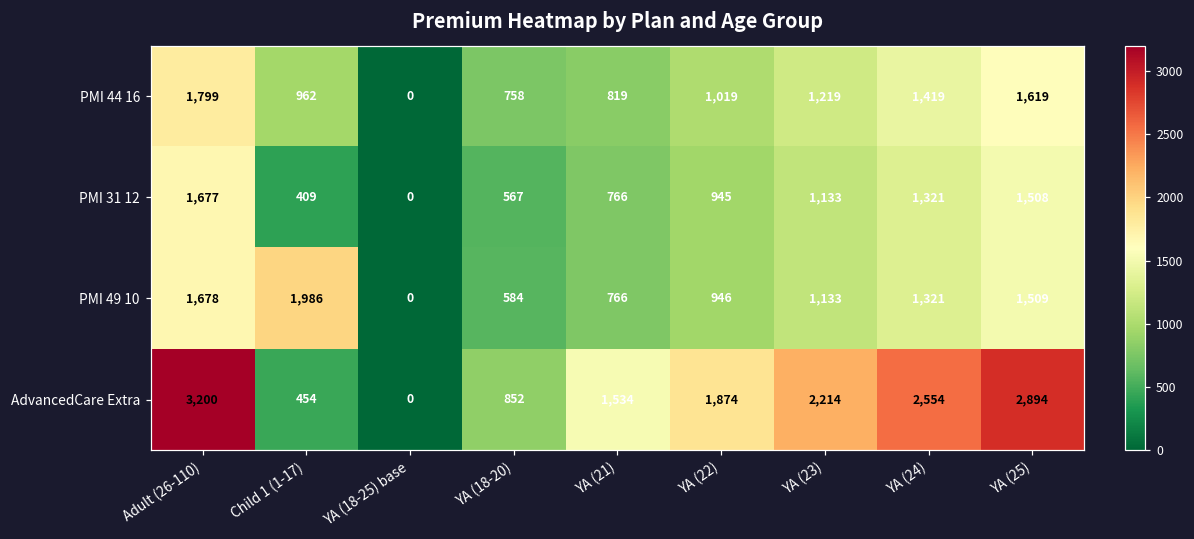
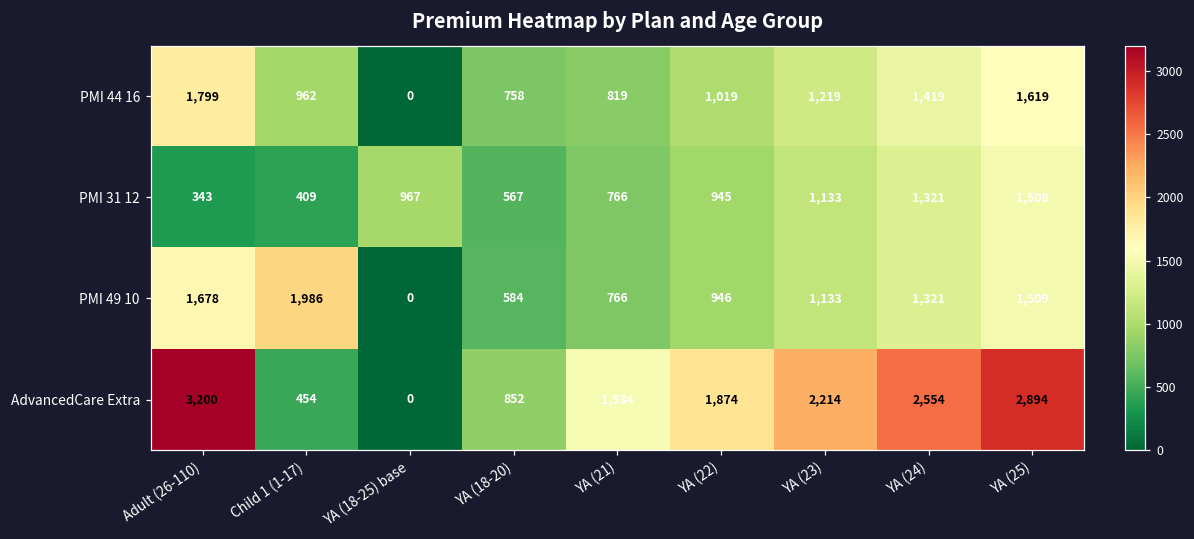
  {
    "PMI 44 16": {
      "Adult (26-110)": "1,799",
      "Child 1 (1-17)": "962",
      "YA (18-25) base": "0",
      "YA (18-20)": "758",
      "YA (21)": "819",
      "YA (22)": "1,019",
      "YA (23)": "1,219",
      "YA (24)": "1,419",
      "YA (25)": "1,619"
    },
    "PMI 31 12": {
-     "Adult (26-110)": "1,677",
+     "Adult (26-110)": "343",
      "Child 1 (1-17)": "409",
-     "YA (18-25) base": "0",
+     "YA (18-25) base": "967",
      "YA (18-20)": "567",
      "YA (21)": "766",
      "YA (22)": "945",
      "YA (23)": "1,133",
      "YA (24)": "1,321",
      "YA (25)": "1,508"
    },
    "PMI 49 10": {
      "Adult (26-110)": "1,678",
      "Child 1 (1-17)": "1,986",
      "YA (18-25) base": "0",
      "YA (18-20)": "584",
      "YA (21)": "766",
      "YA (22)": "946",
      "YA (23)": "1,133",
      "YA (24)": "1,321",
      "YA (25)": "1,509"
    },
    "AdvancedCare Extra": {
      "Adult (26-110)": "3,200",
      "Child 1 (1-17)": "454",
      "YA (18-25) base": "0",
      "YA (18-20)": "852",
      "YA (21)": "1,534",
      "YA (22)": "1,874",
      "YA (23)": "2,214",
      "YA (24)": "2,554",
      "YA (25)": "2,894"
    }
  }
